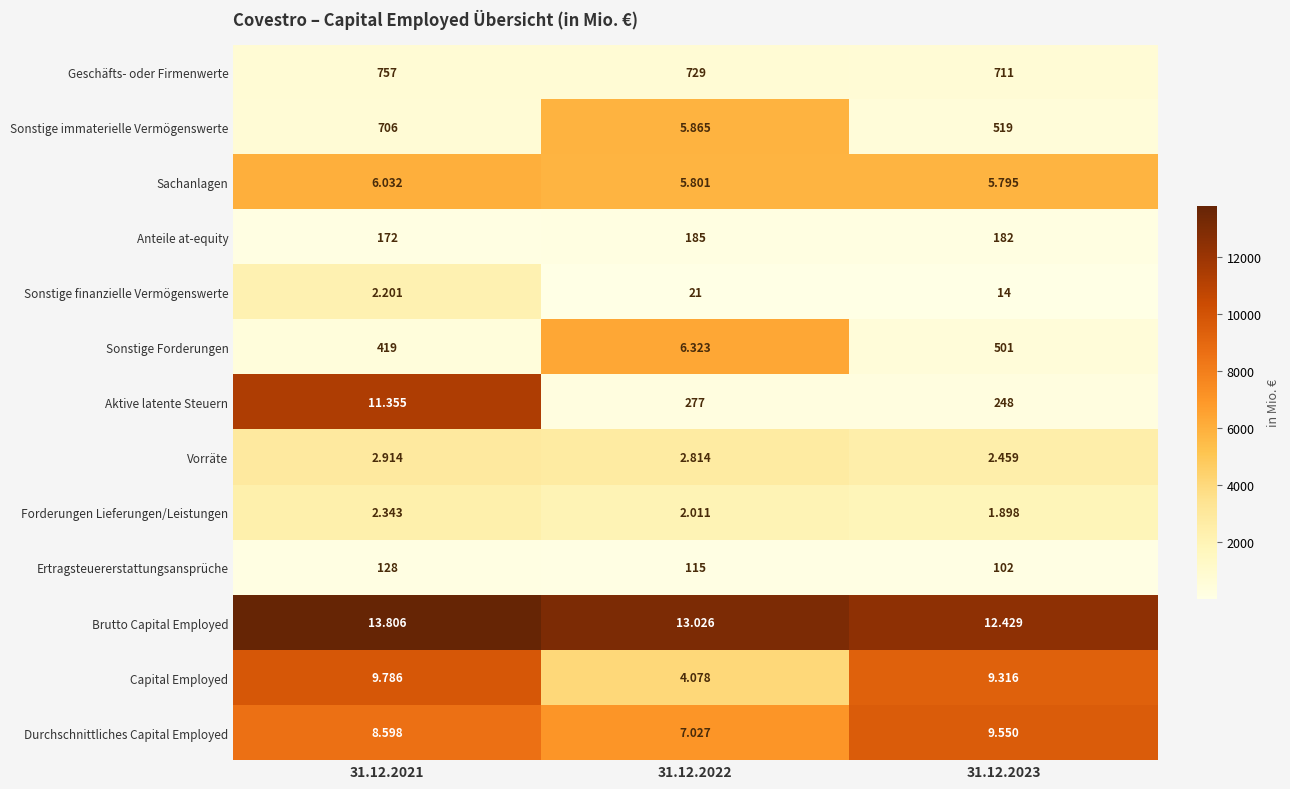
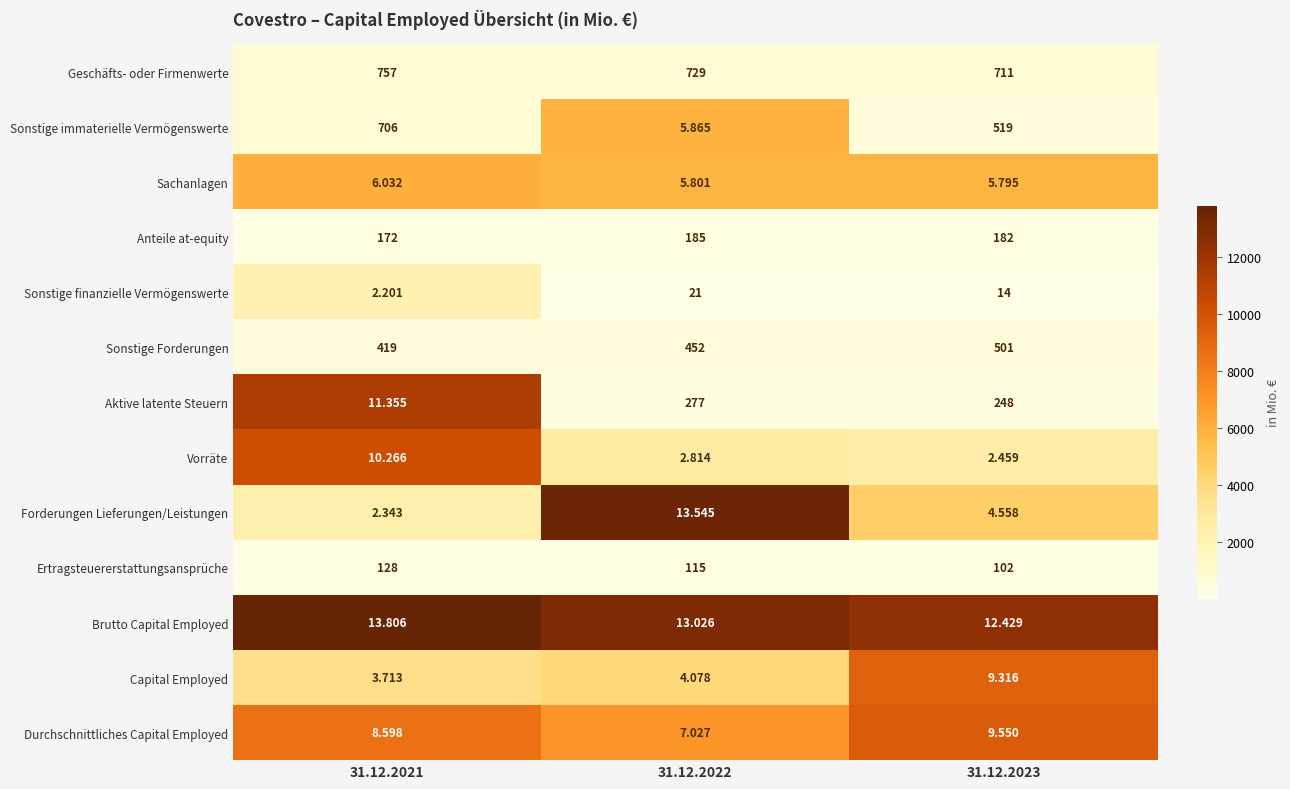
  {
    "Geschäfts- oder Firmenwerte": {
      "31.12.2021": 757,
      "31.12.2022": 729,
      "31.12.2023": 711
    },
    "Sonstige immaterielle Vermögenswerte": {
      "31.12.2021": 706,
      "31.12.2022": 5.865,
      "31.12.2023": 519
    },
    "Sachanlagen": {
      "31.12.2021": 6.032,
      "31.12.2022": 5.801,
      "31.12.2023": 5.795
    },
    "Anteile at-equity": {
      "31.12.2021": 172,
      "31.12.2022": 185,
      "31.12.2023": 182
    },
    "Sonstige finanzielle Vermögenswerte": {
      "31.12.2021": 2.201,
      "31.12.2022": 21,
      "31.12.2023": 14
    },
    "Sonstige Forderungen": {
      "31.12.2021": 419,
-     "31.12.2022": 6.323,
+     "31.12.2022": 452,
      "31.12.2023": 501
    },
    "Aktive latente Steuern": {
      "31.12.2021": 11.355,
      "31.12.2022": 277,
      "31.12.2023": 248
    },
    "Vorräte": {
-     "31.12.2021": 2.914,
+     "31.12.2021": 10.266,
      "31.12.2022": 2.814,
      "31.12.2023": 2.459
    },
    "Forderungen Lieferungen/Leistungen": {
      "31.12.2021": 2.343,
-     "31.12.2022": 2.011,
-     "31.12.2023": 1.898
+     "31.12.2022": 13.545,
+     "31.12.2023": 4.558
    },
    "Ertragsteuererstattungsansprüche": {
      "31.12.2021": 128,
      "31.12.2022": 115,
      "31.12.2023": 102
    },
    "Brutto Capital Employed": {
      "31.12.2021": 13.806,
      "31.12.2022": 13.026,
      "31.12.2023": 12.429
    },
    "Capital Employed": {
-     "31.12.2021": 9.786,
+     "31.12.2021": 3.713,
      "31.12.2022": 4.078,
      "31.12.2023": 9.316
    },
    "Durchschnittliches Capital Employed": {
      "31.12.2021": 8.598,
      "31.12.2022": 7.027,
      "31.12.2023": 9.550
    }
  }
